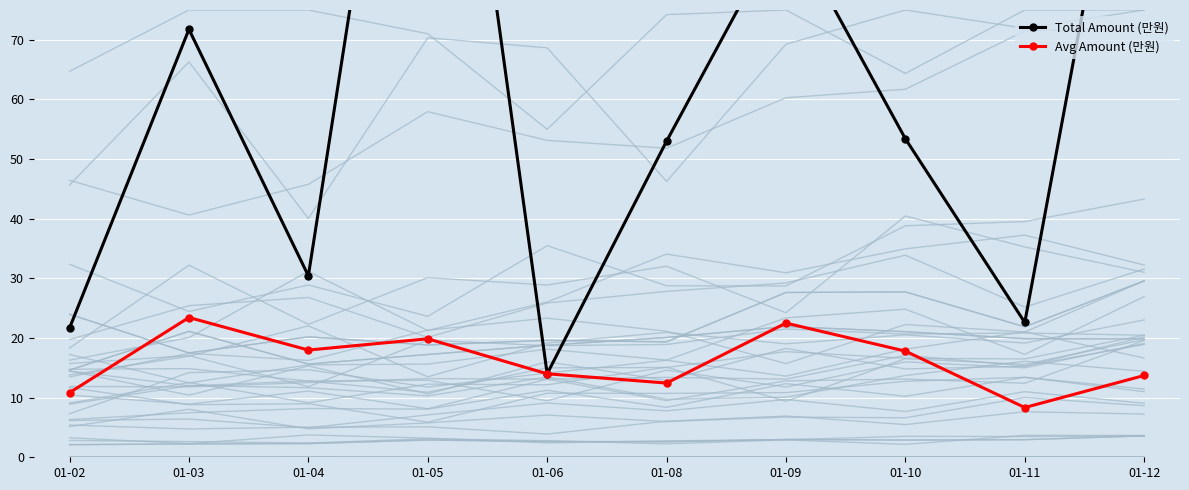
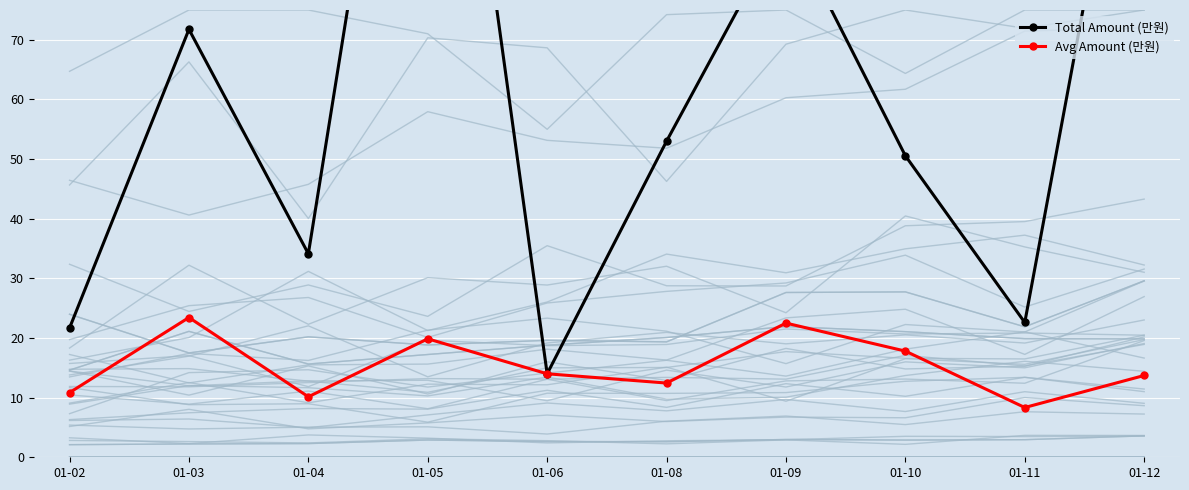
  {
    "Total Amount (만원)": {
      "01-02": 22,
      "01-03": 72,
-     "01-04": 30,
+     "01-04": 34,
      "01-08": 53,
-     "01-10": 53,
+     "01-10": 51,
      "01-11": 23
    },
    "Avg Amount (만원)": {
      "01-03": 23,
-     "01-04": 18,
+     "01-04": 10,
      "01-09": 23,
      "01-11": 8,
      "01-12": 14
    }
  }
